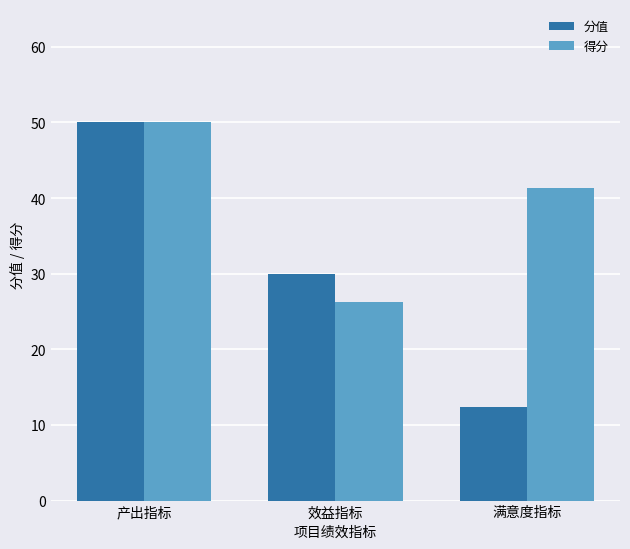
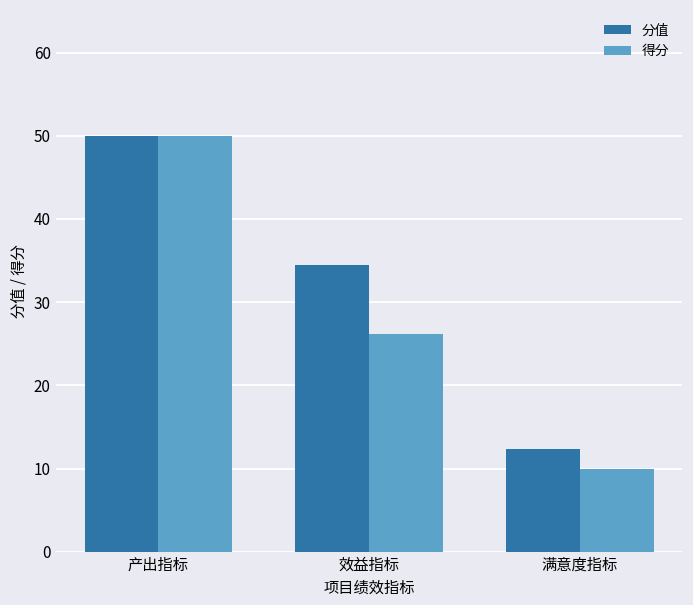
  {
    "分值": {
      "产出指标": 50,
-     "效益指标": 30,
+     "效益指标": 35,
      "满意度指标": 12
    },
    "得分": {
      "产出指标": 50,
      "效益指标": 26,
-     "满意度指标": 41
+     "满意度指标": 10
    }
  }
